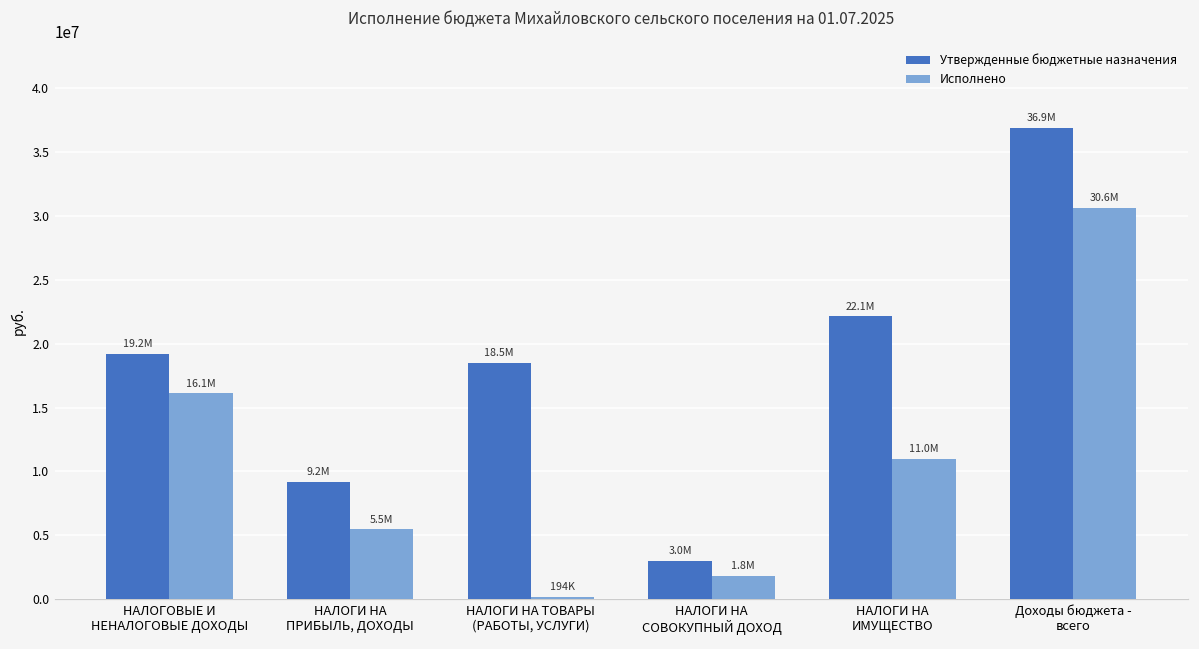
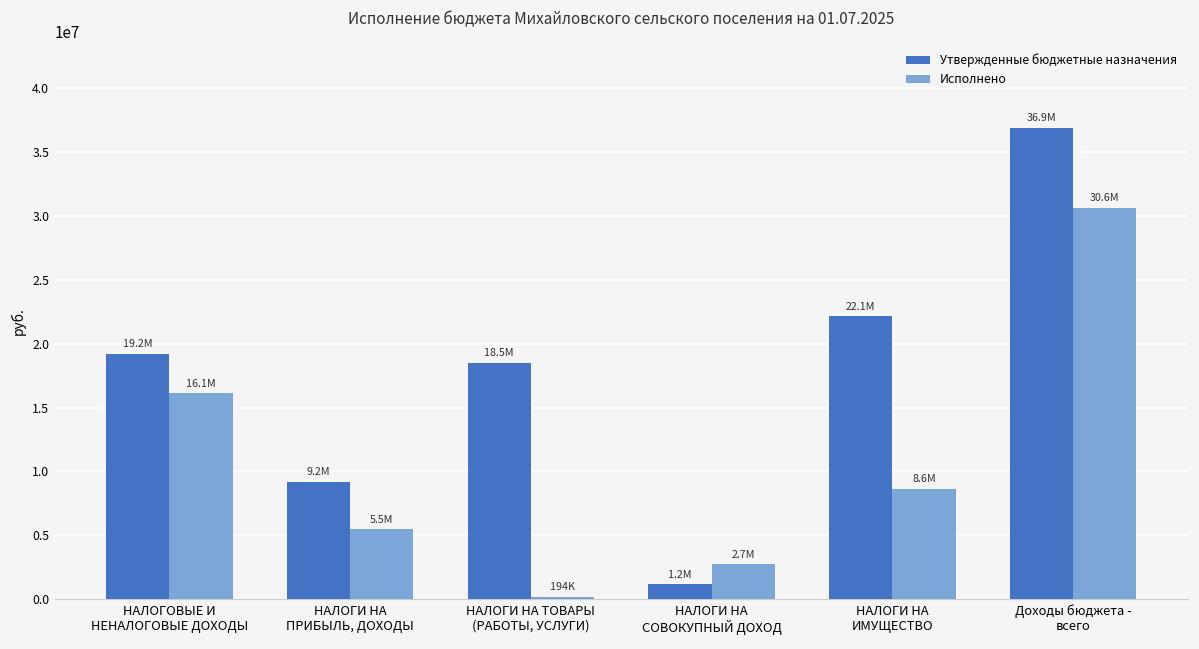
  {
    "Утвержденные бюджетные назначения": {
      "НАЛОГОВЫЕ И НЕНАЛОГОВЫЕ ДОХОДЫ": "19.2M",
      "НАЛОГИ НА ПРИБЫЛЬ, ДОХОДЫ": "9.2M",
      "НАЛОГИ НА ТОВАРЫ (РАБОТЫ, УСЛУГИ)": "18.5M",
-     "НАЛОГИ НА СОВОКУПНЫЙ ДОХОД": "3.0M",
+     "НАЛОГИ НА СОВОКУПНЫЙ ДОХОД": "1.2M",
      "НАЛОГИ НА ИМУЩЕСТВО": "22.1M",
      "Доходы бюджета - всего": "36.9M"
    },
    "Исполнено": {
      "НАЛОГОВЫЕ И НЕНАЛОГОВЫЕ ДОХОДЫ": "16.1M",
      "НАЛОГИ НА ПРИБЫЛЬ, ДОХОДЫ": "5.5M",
      "НАЛОГИ НА ТОВАРЫ (РАБОТЫ, УСЛУГИ)": "194K",
-     "НАЛОГИ НА СОВОКУПНЫЙ ДОХОД": "1.8M",
-     "НАЛОГИ НА ИМУЩЕСТВО": "11.0M",
+     "НАЛОГИ НА СОВОКУПНЫЙ ДОХОД": "2.7M",
+     "НАЛОГИ НА ИМУЩЕСТВО": "8.6M",
      "Доходы бюджета - всего": "30.6M"
    }
  }
